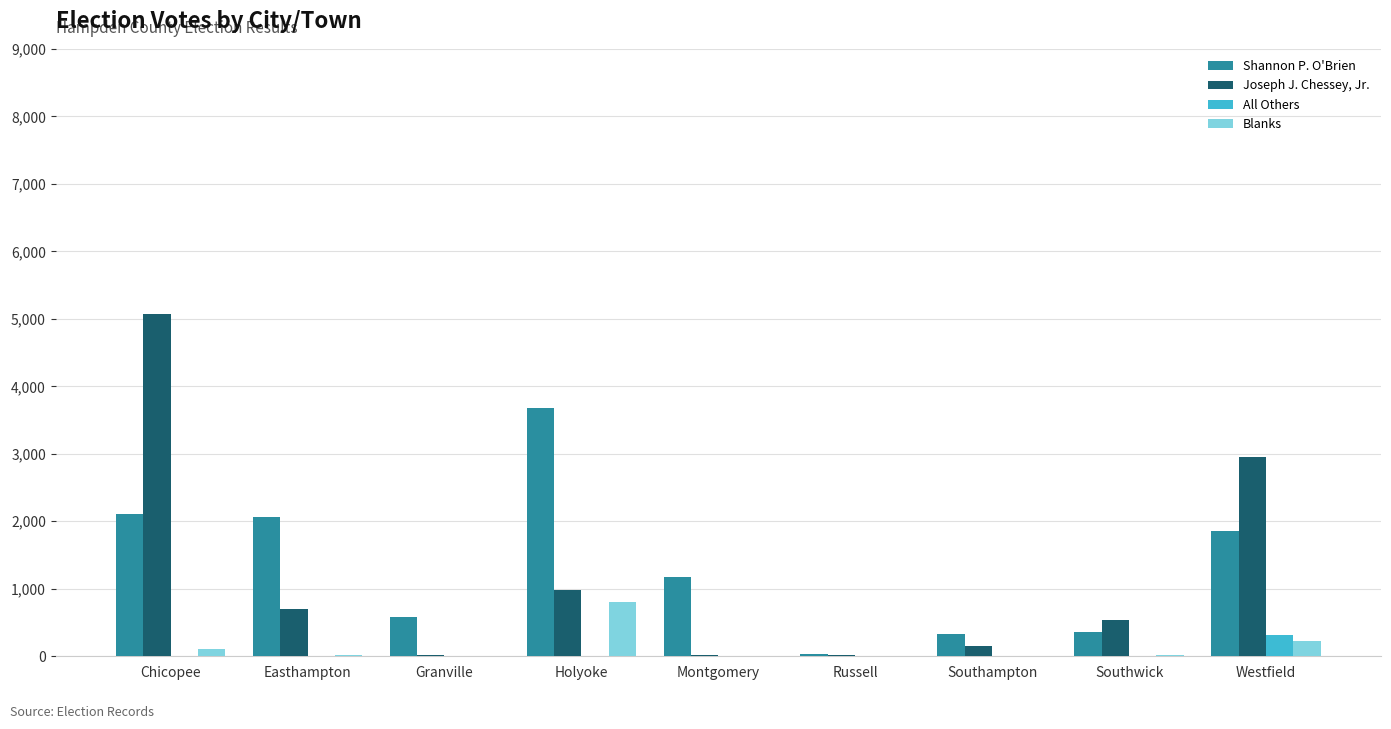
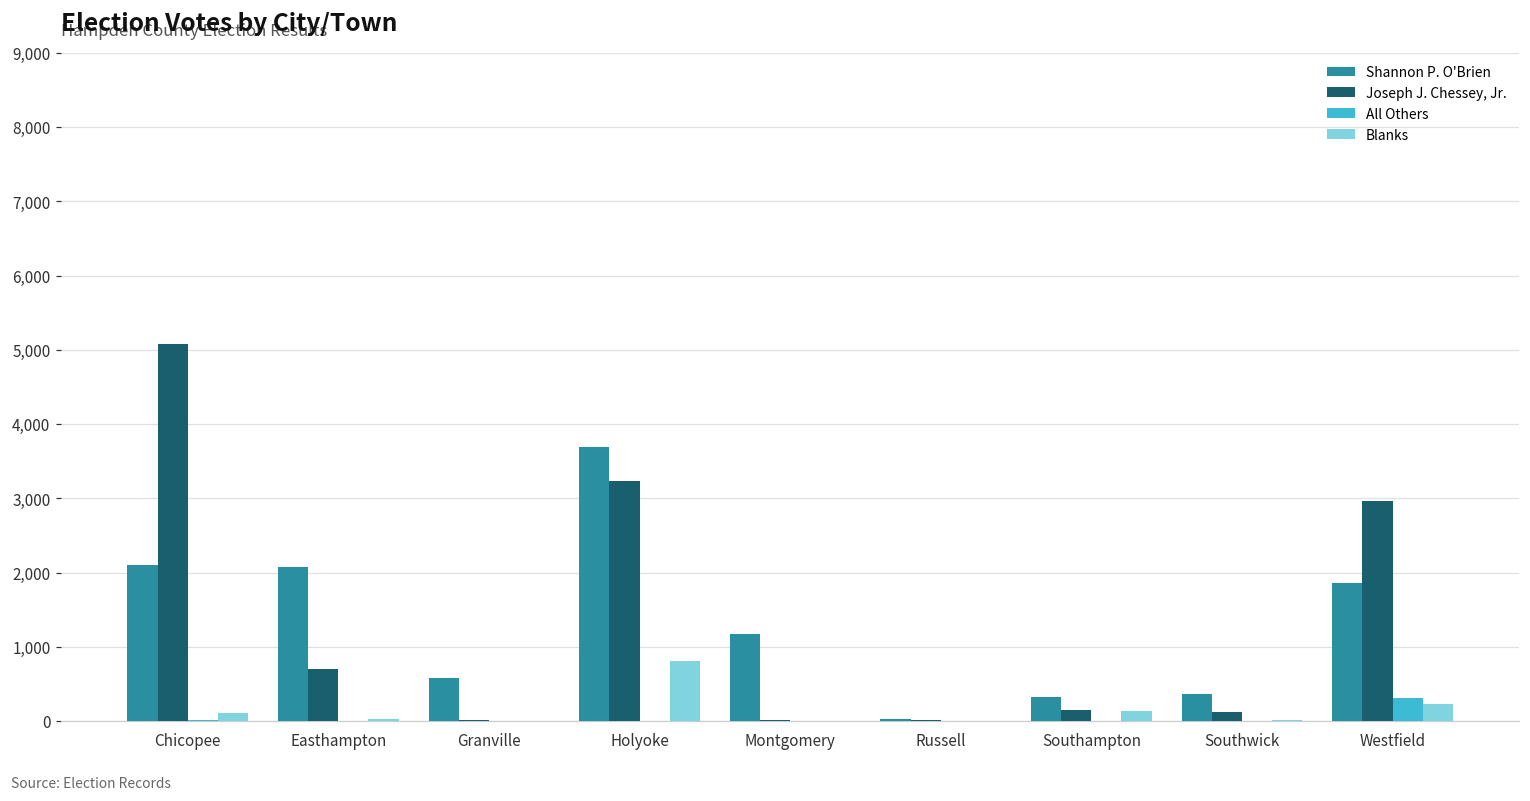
  {
    "Shannon P. O'Brien": {
      "Chicopee": "2,100",
      "Easthampton": "2,100",
      "Granville": "600",
      "Holyoke": "3,700",
      "Montgomery": "1,200",
      "Southampton": "300",
      "Southwick": "400",
      "Westfield": "1,900"
    },
    "Joseph J. Chessey, Jr.": {
      "Chicopee": "5,100",
      "Easthampton": "700",
-     "Holyoke": "1,000",
+     "Holyoke": "3,200",
      "Southampton": "200",
-     "Southwick": "500",
+     "Southwick": "100",
      "Westfield": "3,000"
    },
    "All Others": {
      "Easthampton": "0",
      "Granville": "0",
      "Holyoke": "0",
      "Montgomery": "0",
      "Russell": "0",
      "Southampton": "0",
      "Southwick": "0",
      "Westfield": "300"
    },
    "Blanks": {
      "Chicopee": "100",
      "Holyoke": "800",
-     "Southampton": "0",
+     "Southampton": "100",
      "Westfield": "200"
    }
  }
